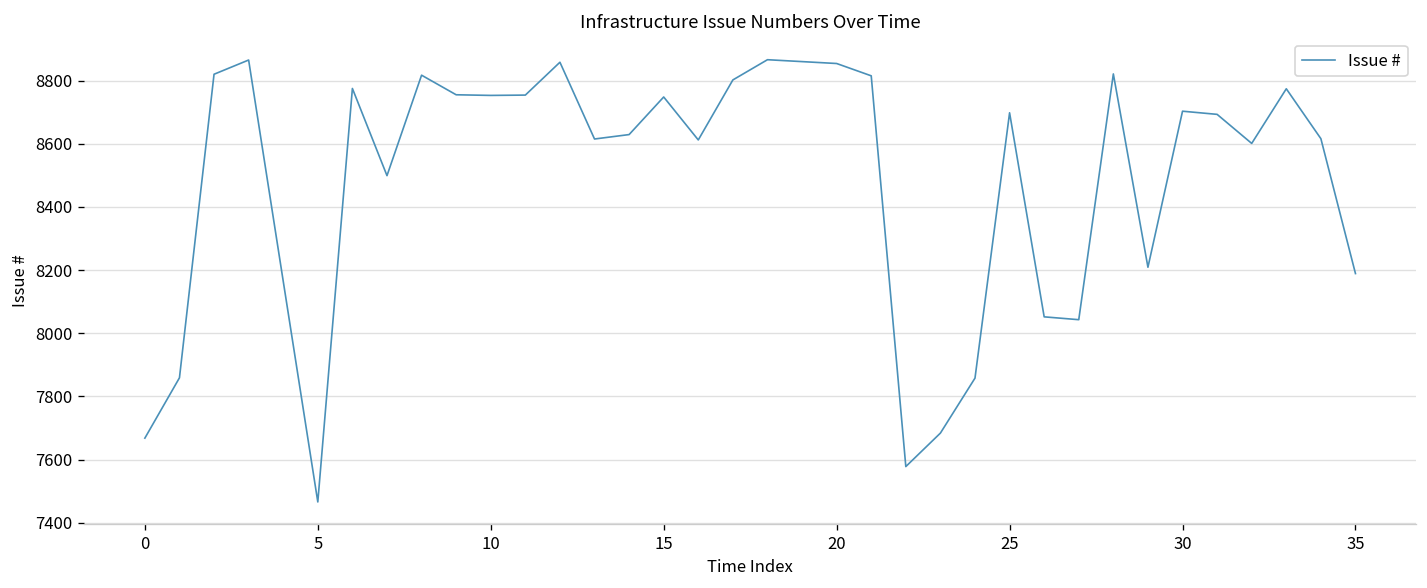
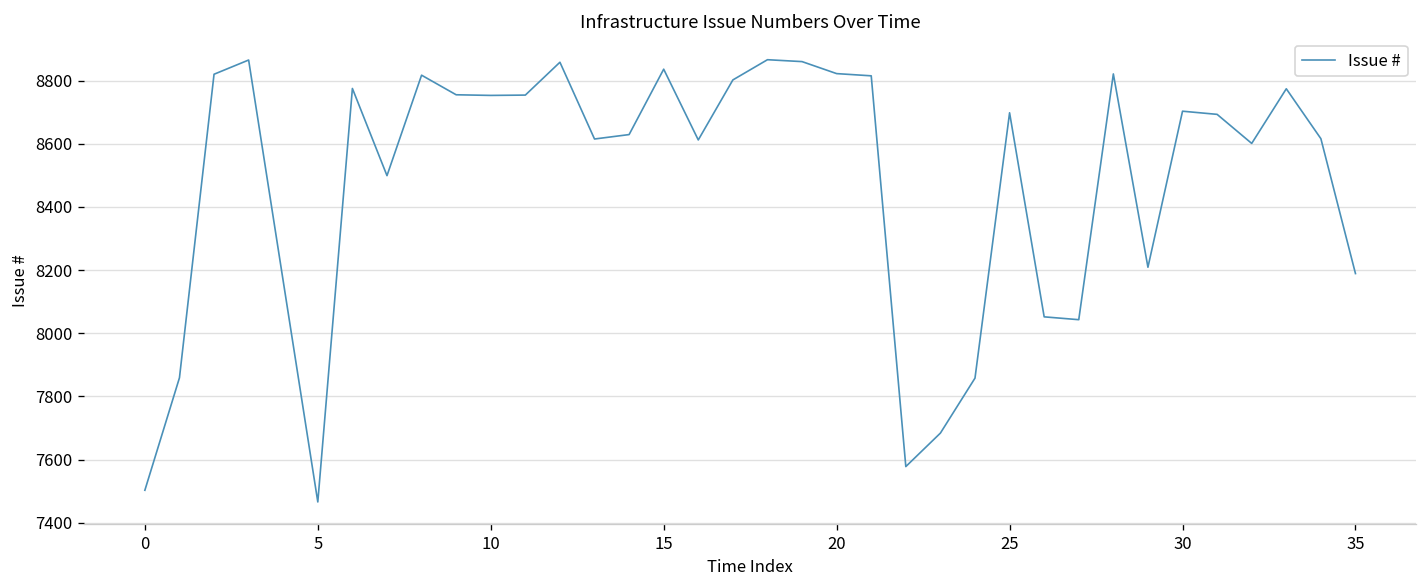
  {
-   "0": 7670,
+   "0": 7500,
    "5": 7470,
    "10": 8750,
-   "15": 8750,
-   "20": 8850,
+   "15": 8840,
+   "20": 8820,
    "25": 8700,
    "30": 8700,
    "35": 8190
  }
